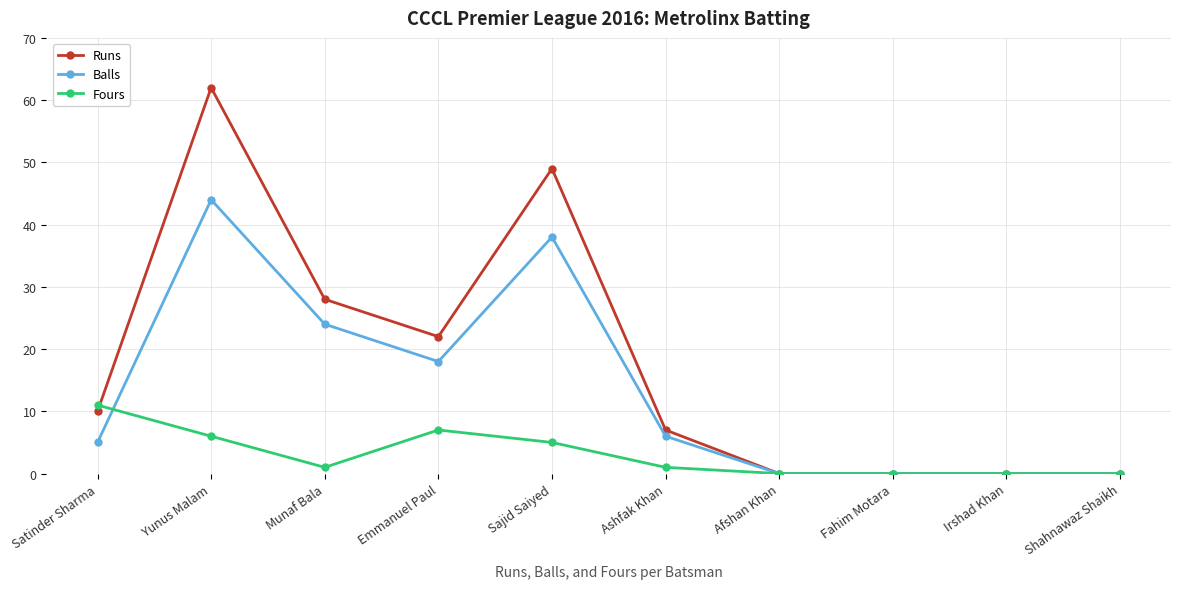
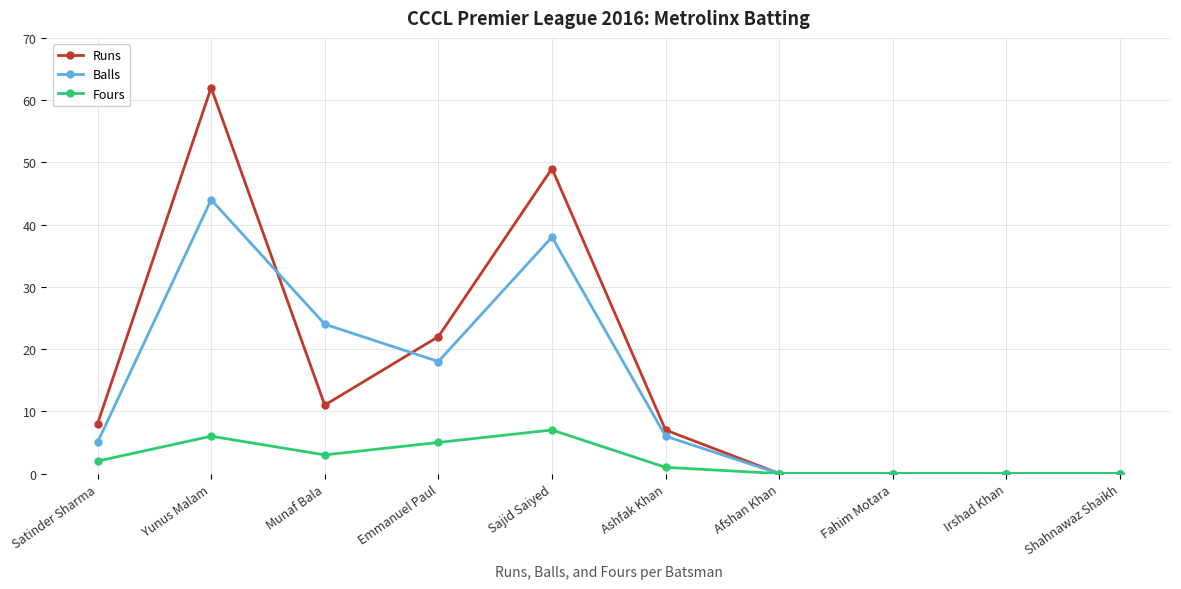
  {
    "Runs": {
-     "Satinder Sharma": 10,
+     "Satinder Sharma": 8,
      "Yunus Malam": 62,
-     "Munaf Bala": 28,
+     "Munaf Bala": 11,
      "Emmanuel Paul": 22,
      "Sajid Saiyed": 49,
      "Ashfak Khan": 7
    },
    "Balls": {
      "Satinder Sharma": 5,
      "Yunus Malam": 44,
      "Munaf Bala": 24,
      "Emmanuel Paul": 18,
      "Sajid Saiyed": 38,
      "Ashfak Khan": 6
    },
    "Fours": {
-     "Satinder Sharma": 11,
+     "Satinder Sharma": 2,
      "Yunus Malam": 6,
-     "Munaf Bala": 1,
-     "Emmanuel Paul": 7,
-     "Sajid Saiyed": 5,
+     "Munaf Bala": 3,
+     "Emmanuel Paul": 5,
+     "Sajid Saiyed": 7,
      "Ashfak Khan": 1
    }
  }
